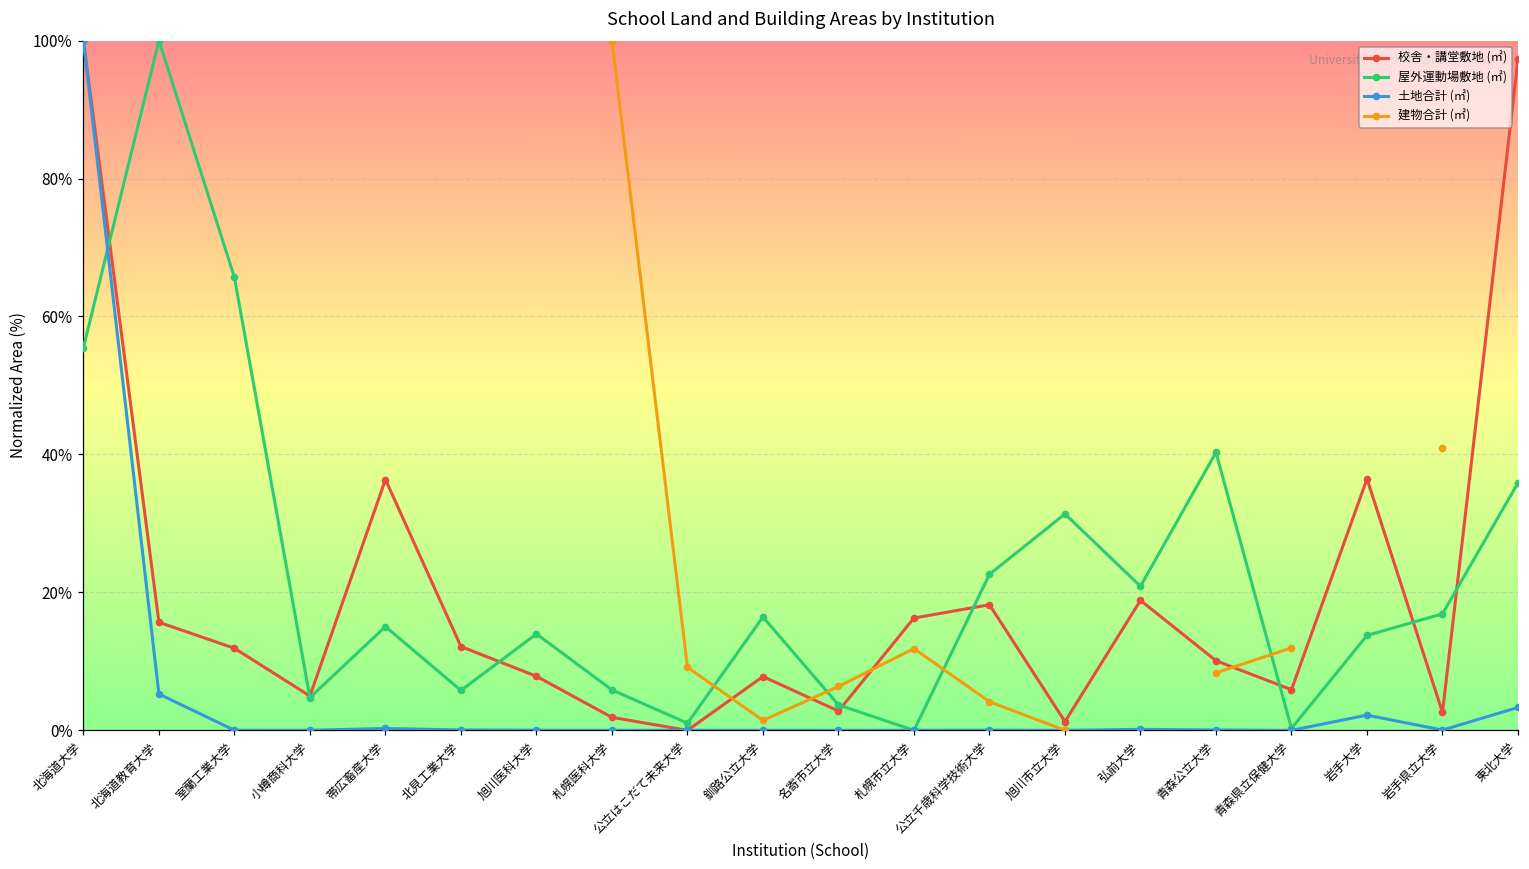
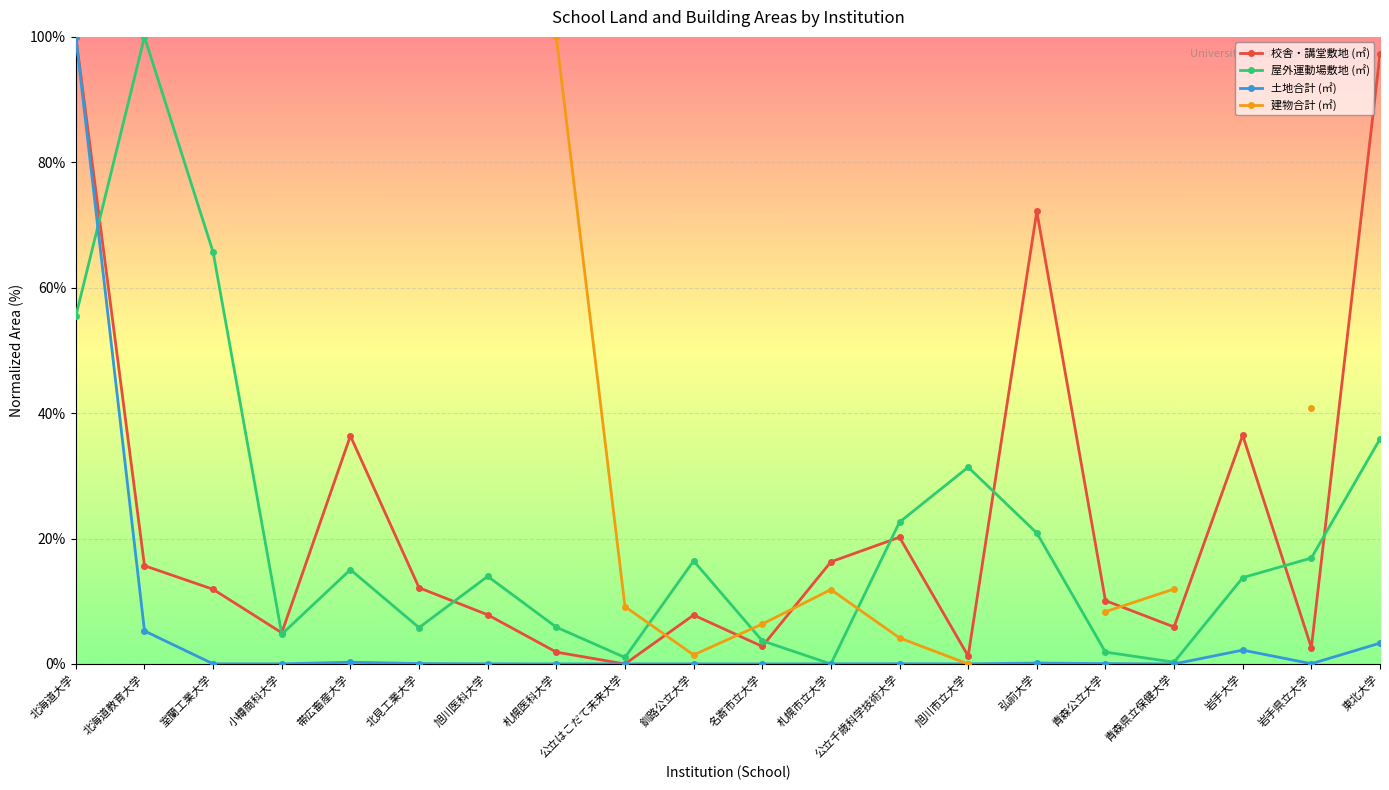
  {
    "校舎・講堂敷地 (㎡)": {
      "北海道教育大学": "16%",
      "室蘭工業大学": "12%",
      "帯広畜産大学": "36%",
      "北見工業大学": "12%",
      "旭川医科大学": "8%",
      "札幌医科大学": "2%",
      "釧路公立大学": "8%",
      "名寄市立大学": "3%",
      "札幌市立大学": "16%",
-     "公立千歳科学技術大学": "18%",
+     "公立千歳科学技術大学": "20%",
      "旭川市立大学": "1%",
-     "弘前大学": "19%",
+     "弘前大学": "72%",
      "青森公立大学": "10%",
      "青森県立保健大学": "6%",
      "岩手大学": "36%",
      "岩手県立大学": "3%",
      "東北大学": "97%"
    },
    "屋外運動場敷地 (㎡)": {
      "北海道大学": "55%",
      "北海道教育大学": "100%",
      "室蘭工業大学": "66%",
      "帯広畜産大学": "15%",
      "北見工業大学": "6%",
      "旭川医科大学": "14%",
      "札幌医科大学": "6%",
      "公立はこだて未来大学": "1%",
      "釧路公立大学": "16%",
      "名寄市立大学": "4%",
      "公立千歳科学技術大学": "23%",
      "旭川市立大学": "31%",
      "弘前大学": "21%",
-     "青森公立大学": "40%",
+     "青森公立大学": "2%",
      "岩手大学": "14%",
      "岩手県立大学": "17%",
      "東北大学": "36%"
    },
    "土地合計 (㎡)": {
      "北海道教育大学": "5%",
      "室蘭工業大学": "0%",
      "小樽商科大学": "0%",
      "帯広畜産大学": "0%",
      "北見工業大学": "0%",
      "旭川医科大学": "0%",
      "札幌医科大学": "0%",
      "釧路公立大学": "0%",
      "名寄市立大学": "0%",
      "公立千歳科学技術大学": "0%",
      "弘前大学": "0%",
      "青森公立大学": "0%",
      "岩手大学": "2%",
      "岩手県立大学": "0%",
      "東北大学": "3%"
    },
    "建物合計 (㎡)": {
      "札幌医科大学": "100%",
      "公立はこだて未来大学": "9%",
      "釧路公立大学": "1%",
      "名寄市立大学": "6%",
      "札幌市立大学": "12%",
      "公立千歳科学技術大学": "4%",
      "青森公立大学": "8%",
      "青森県立保健大学": "12%",
      "岩手県立大学": "41%"
    }
  }
